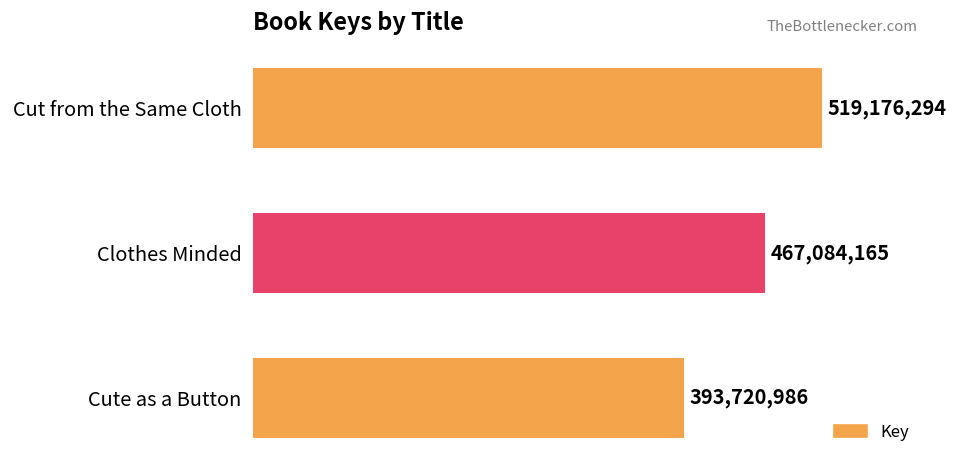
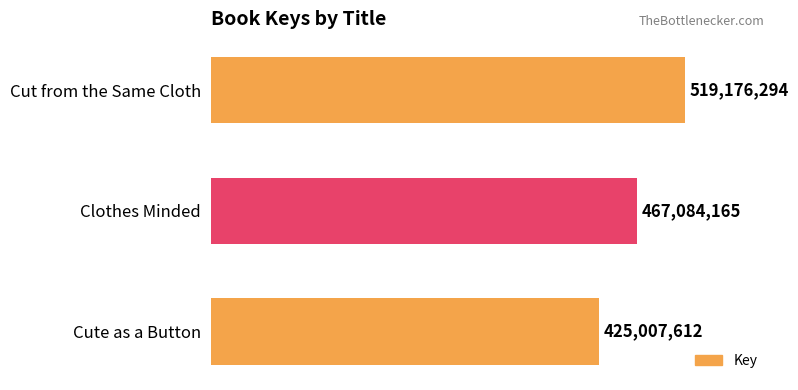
  {
    "Cut from the Same Cloth": "519,176,294",
    "Clothes Minded": "467,084,165",
-   "Cute as a Button": "393,720,986"
+   "Cute as a Button": "425,007,612"
  }
